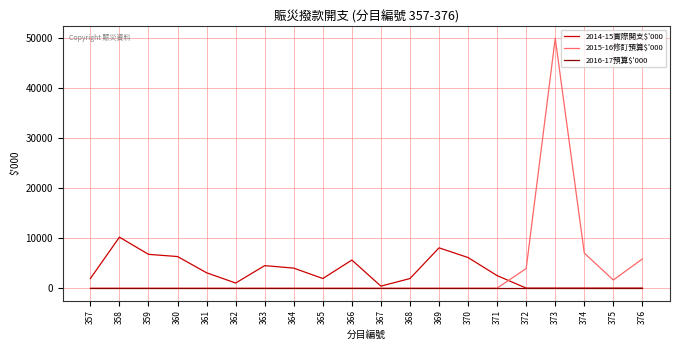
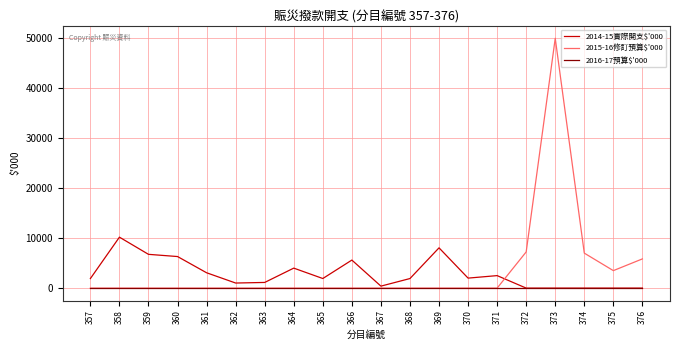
  {
    "2014-15實際開支$'000": {
      "357": 2000,
      "358": 10000,
      "359": 7000,
      "360": 6000,
      "361": 3000,
      "362": 1000,
-     "363": 5000,
+     "363": 1000,
      "364": 4000,
      "365": 2000,
      "366": 6000,
      "368": 2000,
      "369": 8000,
-     "370": 6000,
+     "370": 2000,
      "371": 3000
    },
    "2015-16修訂預算$'000": {
-     "372": 4000,
+     "372": 7000,
      "373": 50000,
      "374": 7000,
-     "375": 2000,
+     "375": 3000,
      "376": 6000
    }
  }
